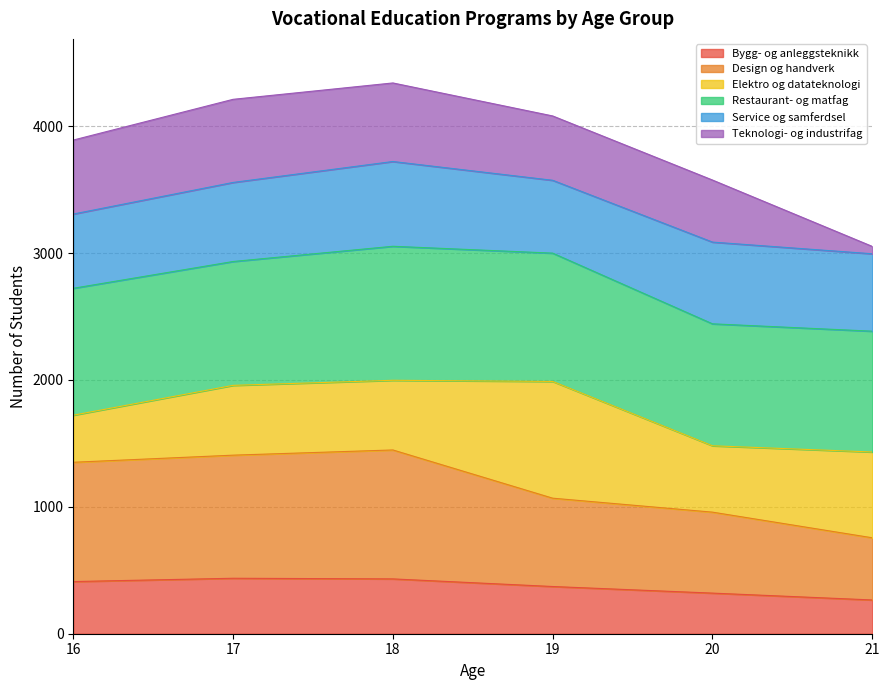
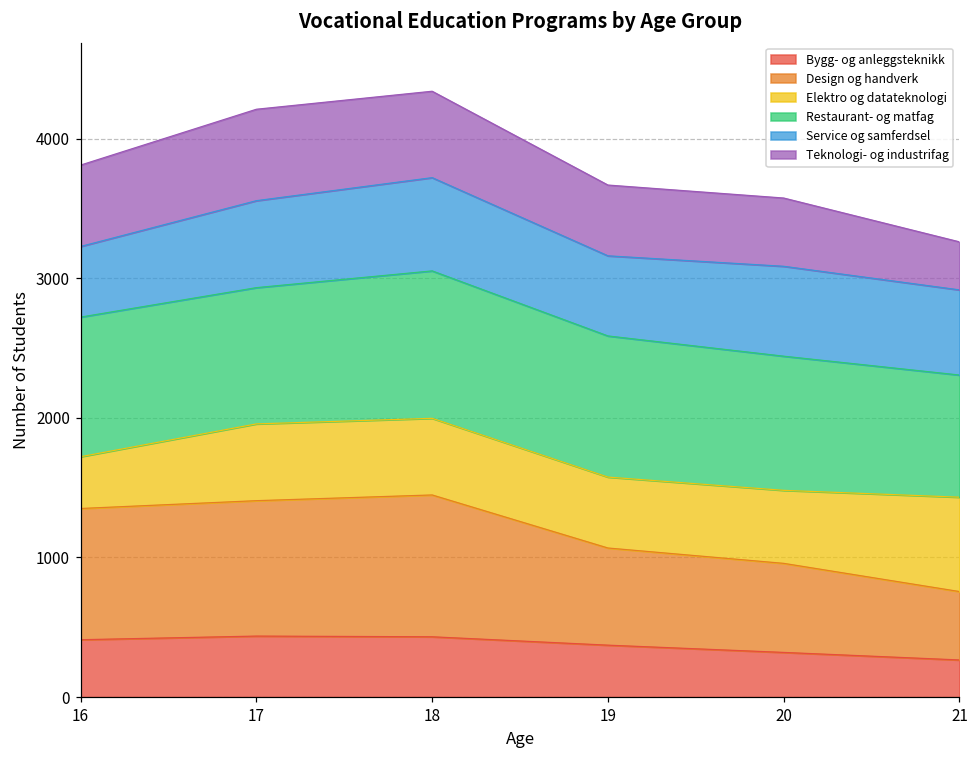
  {
    "Elektro og datateknologi": {
      "16": 370,
      "17": 550,
      "18": 550,
-     "19": 920,
+     "19": 510,
      "20": 520,
      "21": 680
    },
    "Restaurant- og matfag": {
      "16": 1000,
      "17": 980,
      "18": 1060,
      "19": 1010,
      "20": 960,
-     "21": 950
+     "21": 880
    },
    "Service og samferdsel": {
-     "16": 590,
+     "16": 510,
      "17": 620,
      "18": 670,
      "19": 570,
      "20": 640,
      "21": 610
    },
    "Teknologi- og industrifag": {
      "16": 580,
      "17": 660,
      "18": 620,
      "19": 510,
      "20": 490,
-     "21": 60
+     "21": 340
    }
  }
